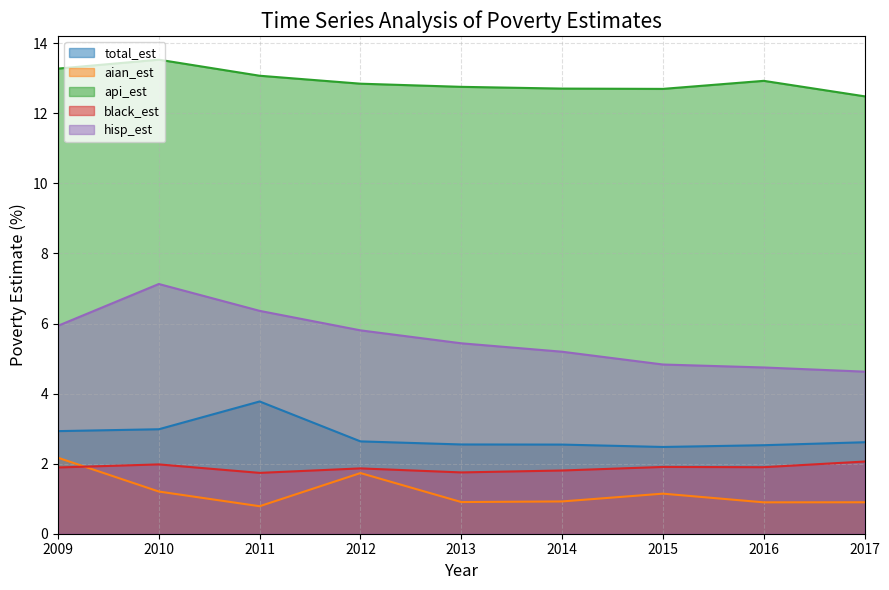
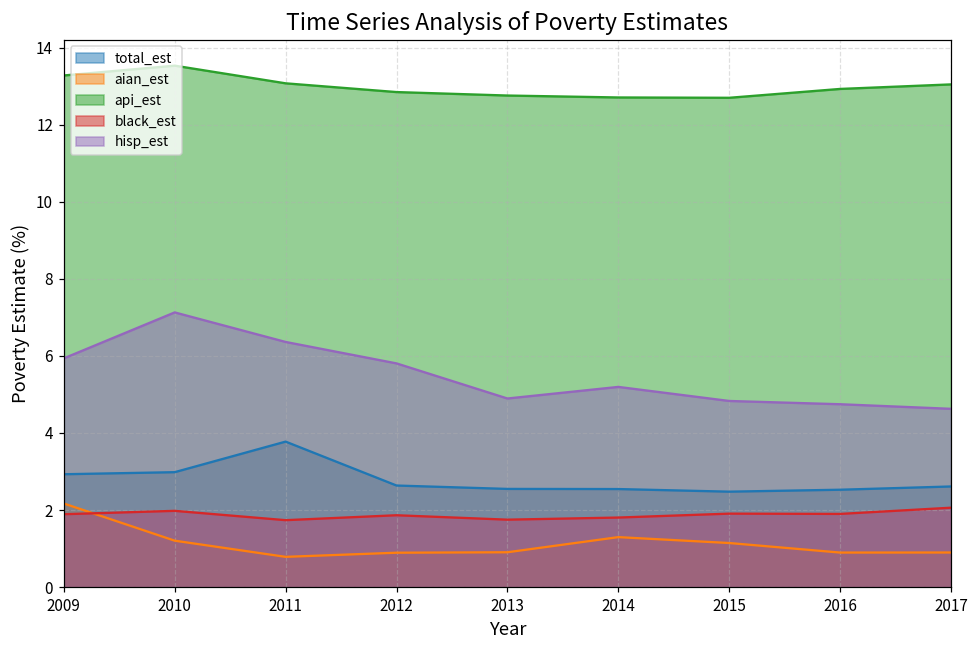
  {
    "total_est": {
      "2009": 2.9,
      "2010": 3.0,
      "2011": 3.8,
      "2012": 2.6,
      "2013": 2.5,
      "2014": 2.5,
      "2015": 2.5,
      "2016": 2.5,
      "2017": 2.6
    },
    "aian_est": {
      "2009": 2.2,
      "2010": 1.2,
      "2011": 0.8,
-     "2012": 1.7,
+     "2012": 0.9,
      "2013": 0.9,
-     "2014": 0.9,
+     "2014": 1.3,
      "2015": 1.1,
      "2016": 0.9,
      "2017": 0.9
    },
    "api_est": {
      "2009": 13.3,
      "2011": 13.1,
      "2012": 12.8,
      "2013": 12.8,
      "2014": 12.7,
      "2015": 12.7,
      "2016": 12.9,
-     "2017": 12.5
+     "2017": 13.0
    },
    "black_est": {
      "2009": 1.9,
      "2010": 2.0,
      "2011": 1.7,
      "2012": 1.9,
      "2013": 1.8,
      "2014": 1.8,
      "2015": 1.9,
      "2016": 1.9,
      "2017": 2.1
    },
    "hisp_est": {
      "2009": 5.9,
      "2010": 7.1,
      "2011": 6.4,
      "2012": 5.8,
-     "2013": 5.4,
+     "2013": 4.9,
      "2014": 5.2,
      "2015": 4.8,
      "2016": 4.7,
      "2017": 4.6
    }
  }
